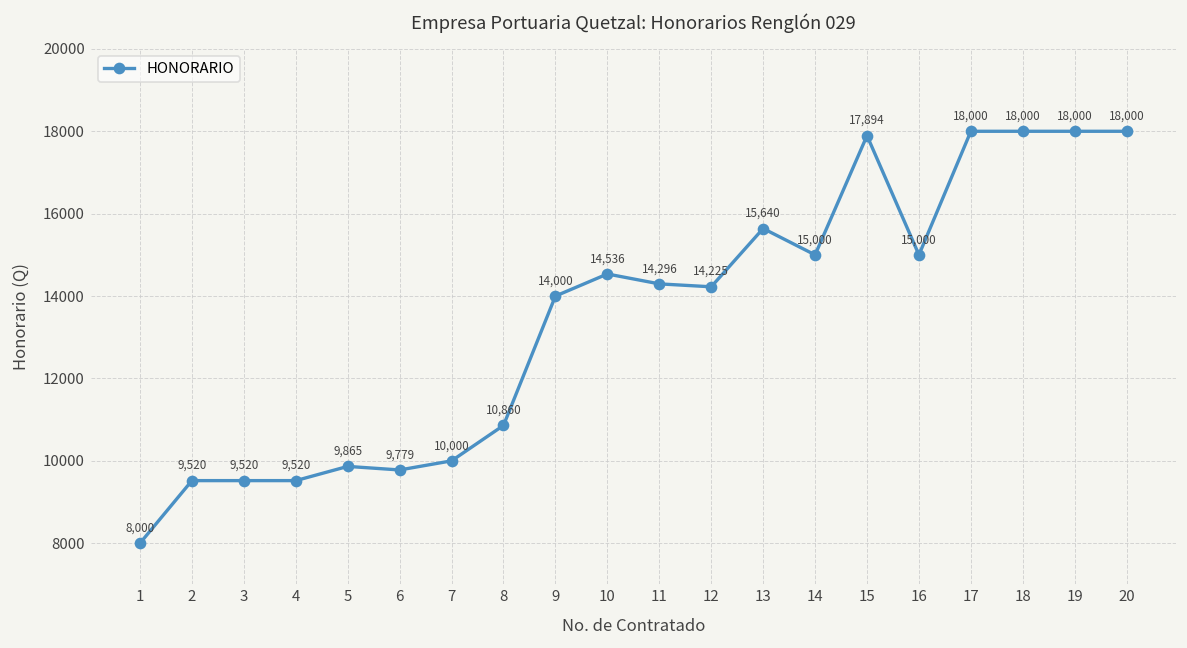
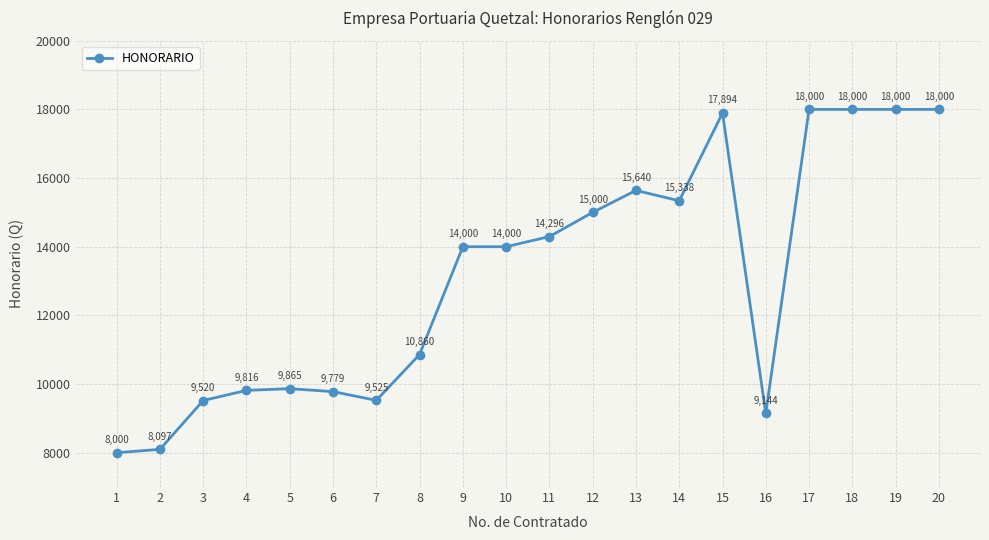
  {
    "1": "8,000",
-   "2": "9,520",
+   "2": "8,097",
    "3": "9,520",
-   "4": "9,520",
+   "4": "9,816",
    "5": "9,865",
    "6": "9,779",
-   "7": "10,000",
+   "7": "9,525",
    "8": "10,860",
    "9": "14,000",
-   "10": "14,536",
+   "10": "14,000",
    "11": "14,296",
-   "12": "14,225",
+   "12": "15,000",
    "13": "15,640",
-   "14": "15,000",
+   "14": "15,338",
    "15": "17,894",
-   "16": "15,000",
+   "16": "9,144",
    "17": "18,000",
    "18": "18,000",
    "19": "18,000",
    "20": "18,000"
  }
